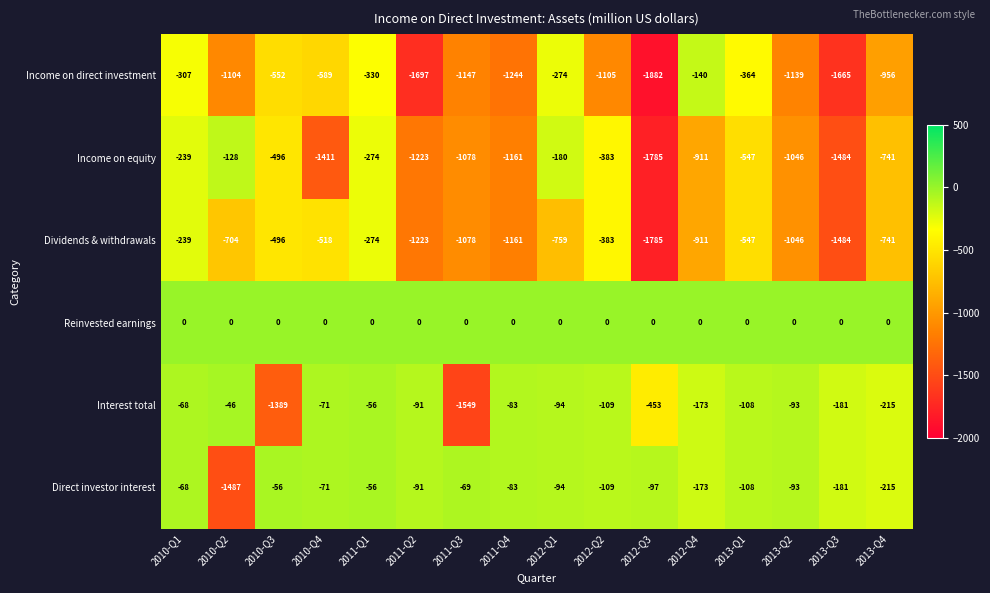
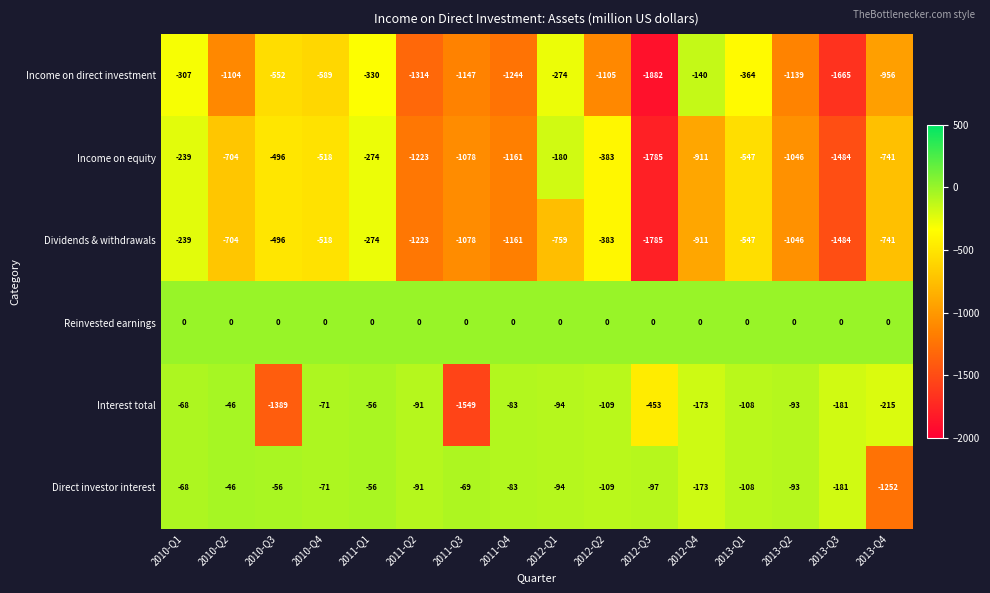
  {
    "Income on direct investment": {
      "2010-Q1": -307,
      "2010-Q2": -1104,
      "2010-Q3": -552,
      "2010-Q4": -589,
      "2011-Q1": -330,
-     "2011-Q2": -1697,
+     "2011-Q2": -1314,
      "2011-Q3": -1147,
      "2011-Q4": -1244,
      "2012-Q1": -274,
      "2012-Q2": -1105,
      "2012-Q3": -1882,
      "2012-Q4": -140,
      "2013-Q1": -364,
      "2013-Q2": -1139,
      "2013-Q3": -1665,
      "2013-Q4": -956
    },
    "Income on equity": {
      "2010-Q1": -239,
-     "2010-Q2": -128,
+     "2010-Q2": -704,
      "2010-Q3": -496,
-     "2010-Q4": -1411,
+     "2010-Q4": -518,
      "2011-Q1": -274,
      "2011-Q2": -1223,
      "2011-Q3": -1078,
      "2011-Q4": -1161,
      "2012-Q1": -180,
      "2012-Q2": -383,
      "2012-Q3": -1785,
      "2012-Q4": -911,
      "2013-Q1": -547,
      "2013-Q2": -1046,
      "2013-Q3": -1484,
      "2013-Q4": -741
    },
    "Dividends & withdrawals": {
      "2010-Q1": -239,
      "2010-Q2": -704,
      "2010-Q3": -496,
      "2010-Q4": -518,
      "2011-Q1": -274,
      "2011-Q2": -1223,
      "2011-Q3": -1078,
      "2011-Q4": -1161,
      "2012-Q1": -759,
      "2012-Q2": -383,
      "2012-Q3": -1785,
      "2012-Q4": -911,
      "2013-Q1": -547,
      "2013-Q2": -1046,
      "2013-Q3": -1484,
      "2013-Q4": -741
    },
    "Reinvested earnings": {
      "2010-Q1": 0,
      "2010-Q2": 0,
      "2010-Q3": 0,
      "2010-Q4": 0,
      "2011-Q1": 0,
      "2011-Q2": 0,
      "2011-Q3": 0,
      "2011-Q4": 0,
      "2012-Q1": 0,
      "2012-Q2": 0,
      "2012-Q3": 0,
      "2012-Q4": 0,
      "2013-Q1": 0,
      "2013-Q2": 0,
      "2013-Q3": 0,
      "2013-Q4": 0
    },
    "Interest total": {
      "2010-Q1": -68,
      "2010-Q2": -46,
      "2010-Q3": -1389,
      "2010-Q4": -71,
      "2011-Q1": -56,
      "2011-Q2": -91,
      "2011-Q3": -1549,
      "2011-Q4": -83,
      "2012-Q1": -94,
      "2012-Q2": -109,
      "2012-Q3": -453,
      "2012-Q4": -173,
      "2013-Q1": -108,
      "2013-Q2": -93,
      "2013-Q3": -181,
      "2013-Q4": -215
    },
    "Direct investor interest": {
      "2010-Q1": -68,
-     "2010-Q2": -1487,
+     "2010-Q2": -46,
      "2010-Q3": -56,
      "2010-Q4": -71,
      "2011-Q1": -56,
      "2011-Q2": -91,
      "2011-Q3": -69,
      "2011-Q4": -83,
      "2012-Q1": -94,
      "2012-Q2": -109,
      "2012-Q3": -97,
      "2012-Q4": -173,
      "2013-Q1": -108,
      "2013-Q2": -93,
      "2013-Q3": -181,
-     "2013-Q4": -215
+     "2013-Q4": -1252
    }
  }
